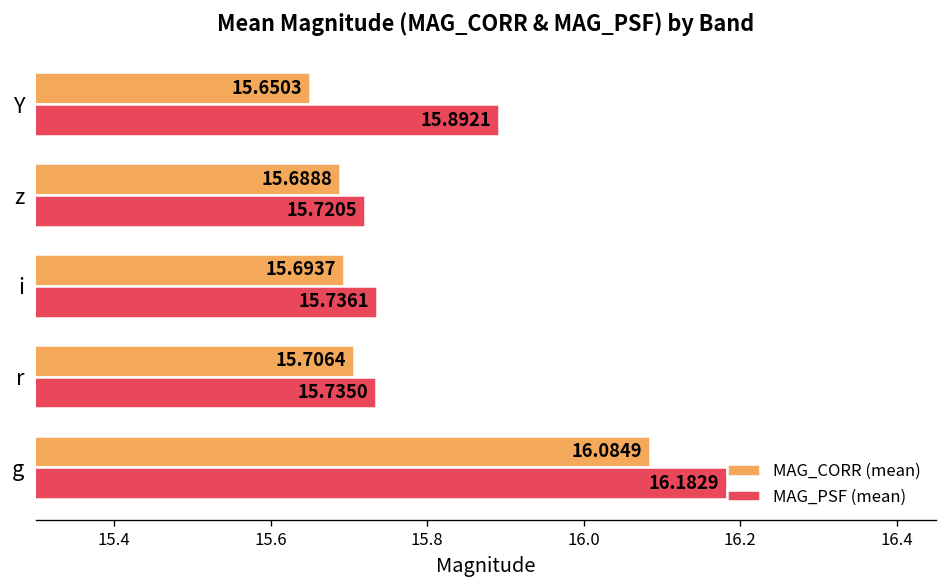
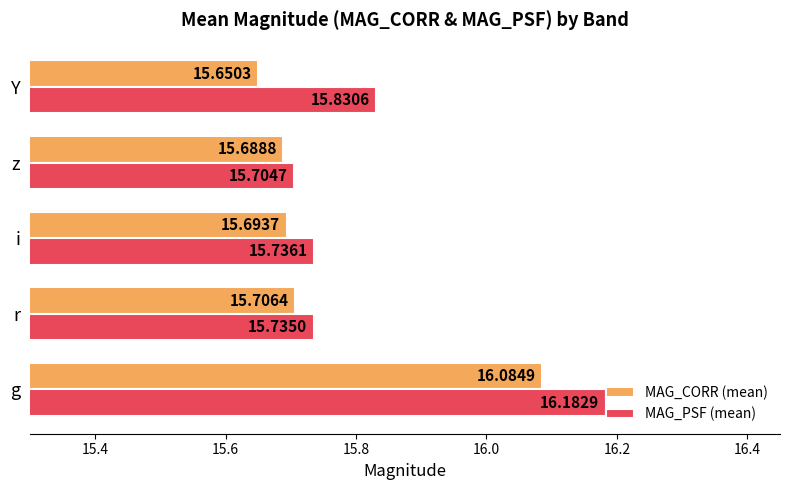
  {
    "MAG_CORR (mean)": {
      "Y": 15.6503,
      "z": 15.6888,
      "i": 15.6937,
      "r": 15.7064,
      "g": 16.0849
    },
    "MAG_PSF (mean)": {
-     "Y": 15.8921,
-     "z": 15.7205,
+     "Y": 15.8306,
+     "z": 15.7047,
      "i": 15.7361,
      "r": 15.7350,
      "g": 16.1829
    }
  }
